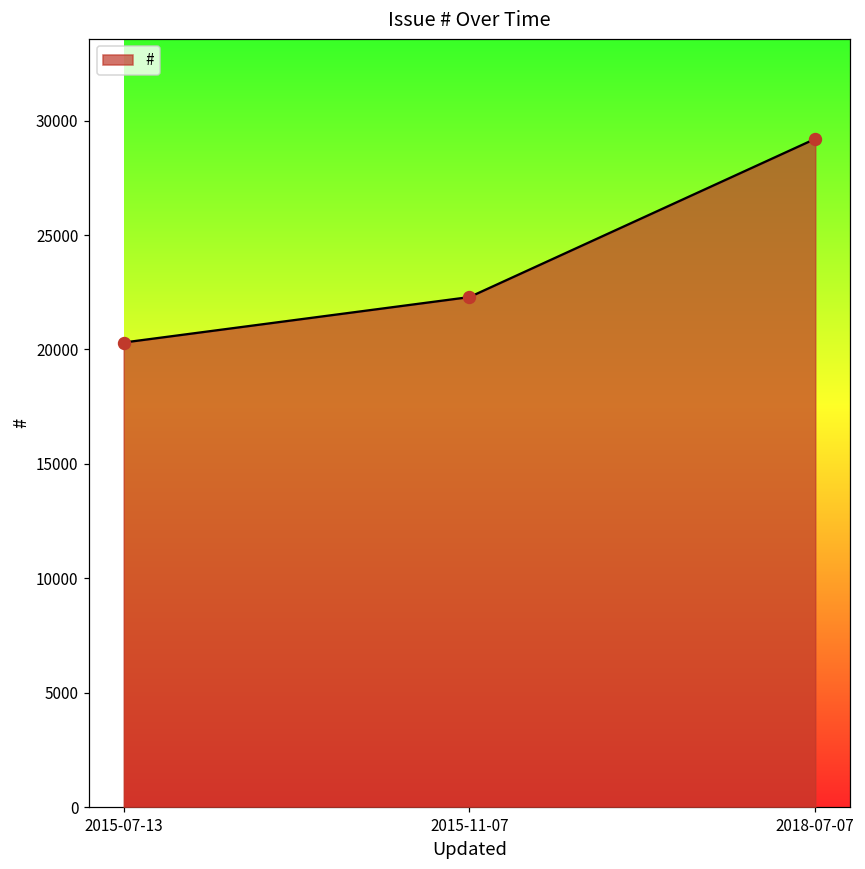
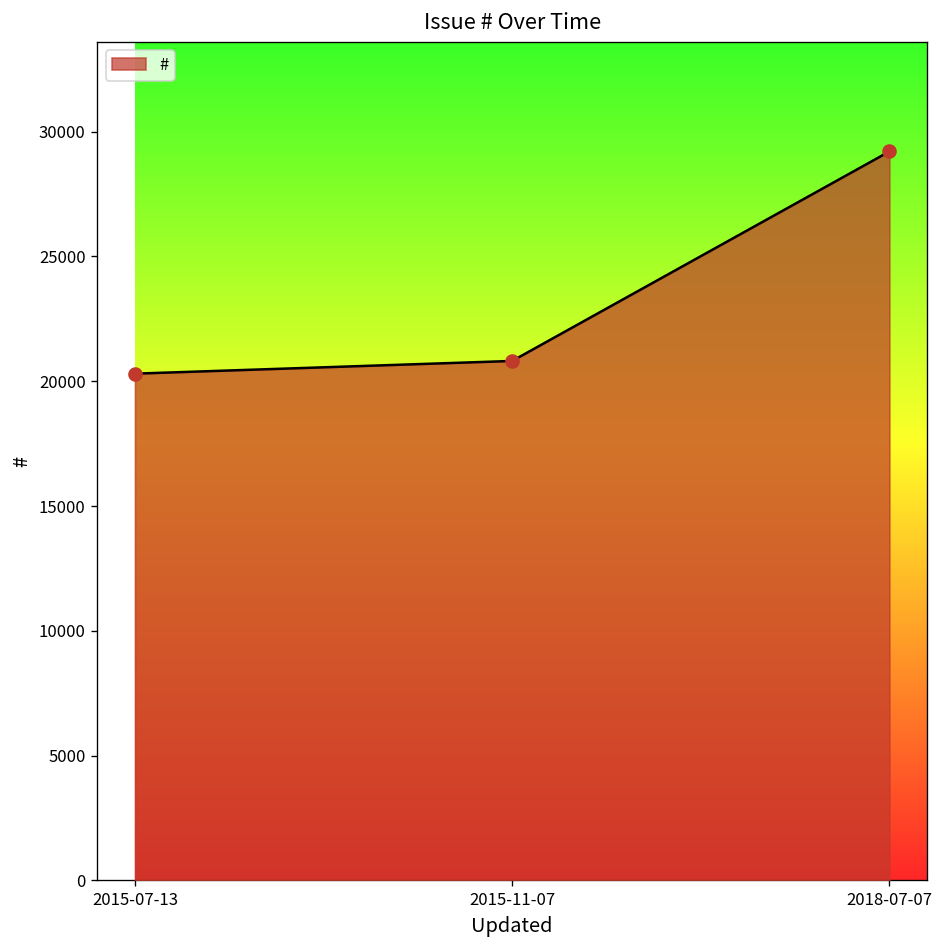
  {
    "2015-07-13": 20300,
-   "2015-11-07": 22300,
+   "2015-11-07": 20800,
    "2018-07-07": 29200
  }
